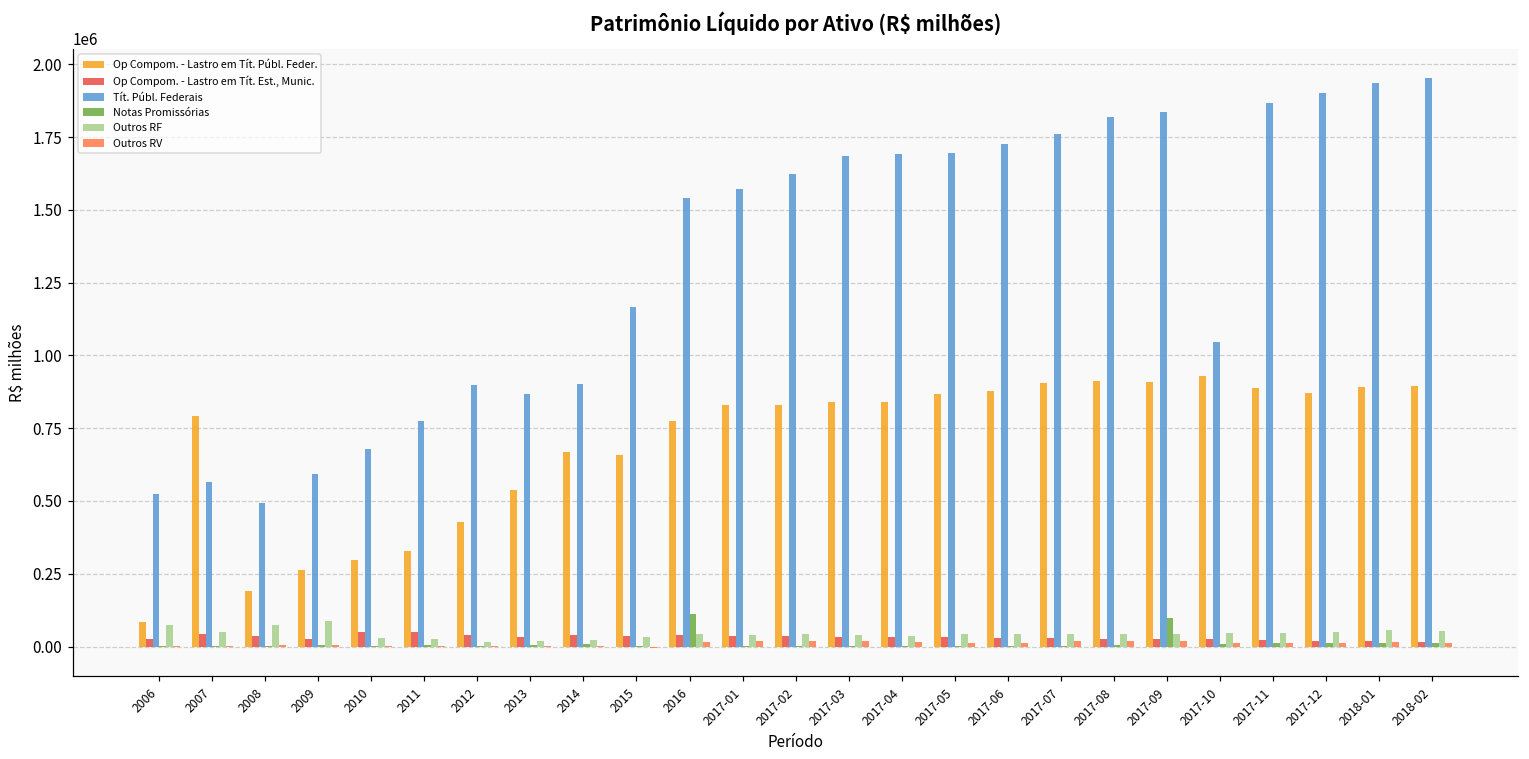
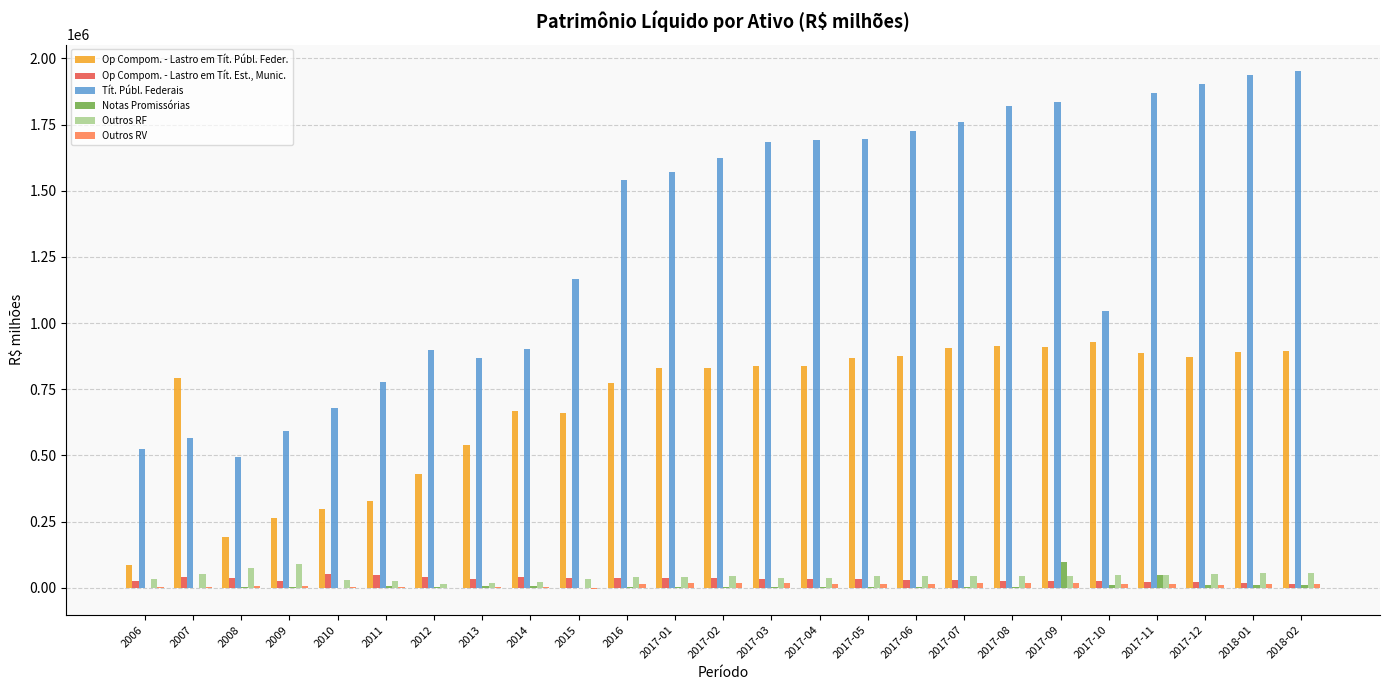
  {
    "Op Compom. - Lastro em Tít. Públ. Feder.": {
      "2006": 80000,
      "2007": 790000,
      "2008": 190000,
      "2009": 260000,
      "2010": 300000,
      "2011": 330000,
      "2012": 430000,
      "2013": 540000,
      "2014": 670000,
      "2015": 660000,
      "2016": 770000,
      "2017-01": 830000,
      "2017-02": 830000,
      "2017-03": 840000,
      "2017-04": 840000,
      "2017-05": 870000,
      "2017-06": 880000,
      "2017-07": 910000,
      "2017-08": 910000,
      "2017-09": 910000,
      "2017-10": 930000,
      "2017-11": 890000,
      "2017-12": 870000,
      "2018-01": 890000,
      "2018-02": 900000
    },
    "Tít. Públ. Federais": {
      "2006": 520000,
      "2007": 570000,
      "2008": 490000,
      "2009": 590000,
      "2010": 680000,
      "2011": 780000,
      "2012": 900000,
      "2013": 870000,
      "2014": 900000,
      "2015": 1160000,
      "2016": 1540000,
      "2017-01": 1570000,
      "2017-02": 1620000,
      "2017-03": 1680000,
      "2017-04": 1690000,
      "2017-05": 1700000,
      "2017-06": 1730000,
      "2017-07": 1760000,
      "2017-08": 1820000,
      "2017-09": 1840000,
      "2017-10": 1040000,
      "2017-11": 1870000,
      "2017-12": 1900000,
      "2018-01": 1940000,
      "2018-02": 1950000
    },
    "Notas Promissórias": {
-     "2016": 110000,
+     "2016": 0,
      "2017-09": 100000,
      "2017-10": 10000,
-     "2017-11": 10000,
+     "2017-11": 50000,
      "2017-12": 10000,
      "2018-01": 10000,
      "2018-02": 10000
    },
    "Outros RF": {
-     "2006": 70000,
+     "2006": 30000,
      "2007": 50000,
      "2008": 70000,
      "2009": 90000,
      "2010": 30000,
      "2011": 20000,
      "2012": 10000,
      "2013": 20000,
      "2014": 20000,
      "2015": 30000,
      "2016": 40000,
      "2017-01": 40000,
      "2017-02": 40000,
      "2017-03": 40000,
      "2017-04": 40000,
      "2017-05": 40000,
      "2017-06": 40000,
      "2017-07": 40000,
      "2017-08": 40000,
      "2017-09": 40000,
      "2017-10": 50000,
      "2017-11": 50000,
      "2017-12": 50000,
      "2018-01": 60000,
      "2018-02": 50000
    }
  }
